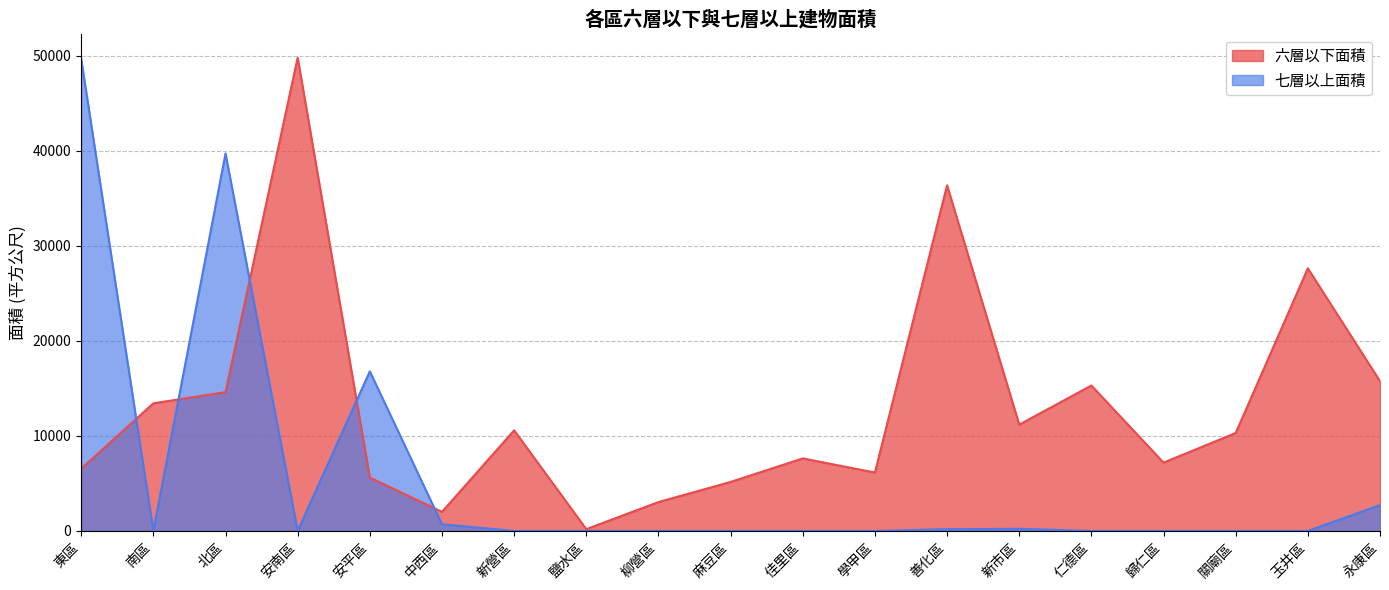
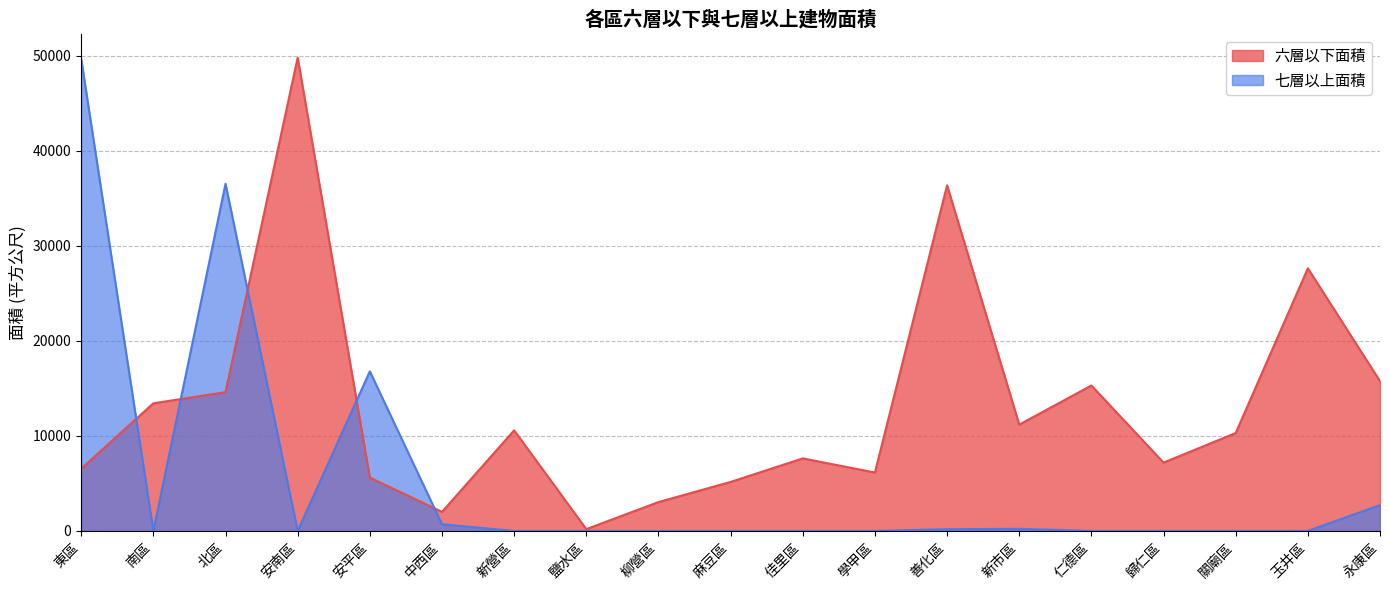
  {
    "六層以下面積": {
      "東區": 7000,
      "南區": 13000,
      "北區": 15000,
      "安南區": 50000,
      "安平區": 6000,
      "中西區": 2000,
      "新營區": 11000,
      "柳營區": 3000,
      "麻豆區": 5000,
      "佳里區": 8000,
      "學甲區": 6000,
      "善化區": 36000,
      "新市區": 11000,
      "仁德區": 15000,
      "歸仁區": 7000,
      "關廟區": 10000,
      "玉井區": 28000,
      "永康區": 16000
    },
    "七層以上面積": {
      "東區": 50000,
      "南區": 0,
-     "北區": 40000,
+     "北區": 37000,
      "安南區": 0,
      "安平區": 17000,
      "中西區": 1000,
      "新營區": 0,
      "柳營區": 0,
      "麻豆區": 0,
      "佳里區": 0,
      "學甲區": 0,
      "善化區": 0,
      "新市區": 0,
      "仁德區": 0,
      "歸仁區": 0,
      "關廟區": 0,
      "玉井區": 0,
      "永康區": 3000
    }
  }
